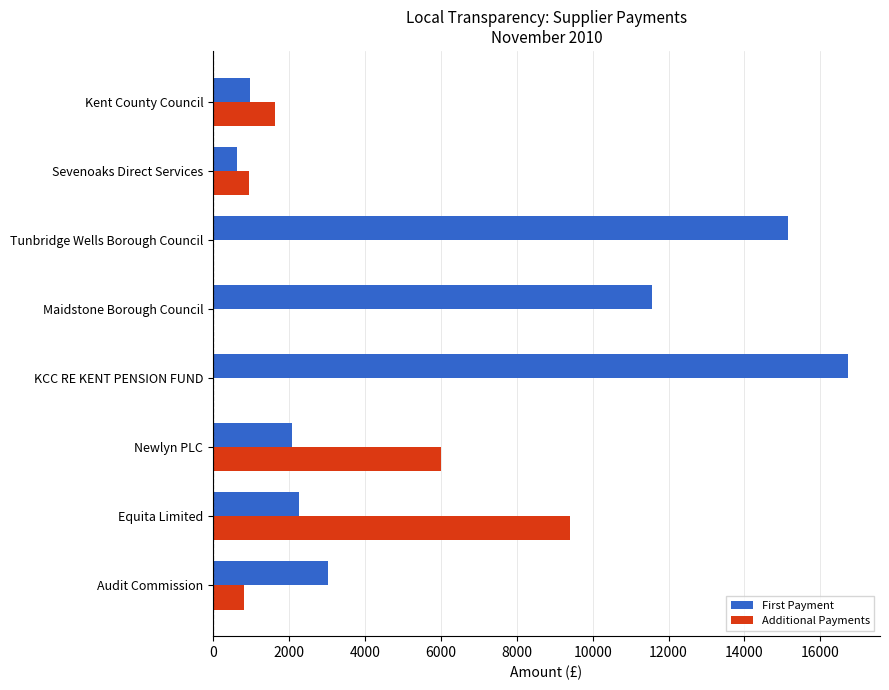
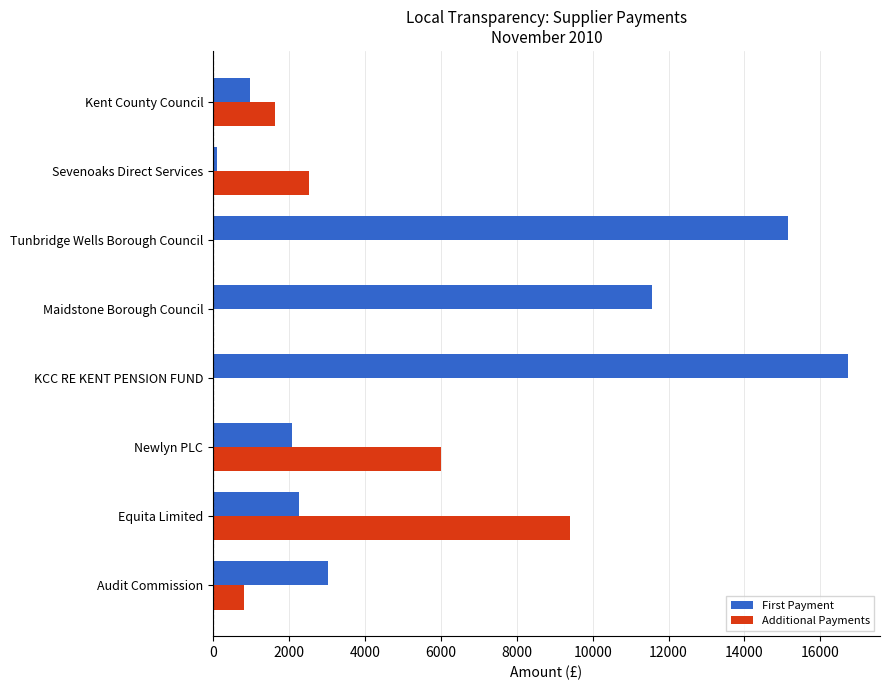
  {
    "First Payment": {
      "Kent County Council": 1000,
-     "Sevenoaks Direct Services": 600,
+     "Sevenoaks Direct Services": 100,
      "Tunbridge Wells Borough Council": 15100,
      "Maidstone Borough Council": 11600,
      "KCC RE KENT PENSION FUND": 16700,
      "Newlyn PLC": 2100,
      "Equita Limited": 2300,
      "Audit Commission": 3000
    },
    "Additional Payments": {
      "Kent County Council": 1600,
-     "Sevenoaks Direct Services": 1000,
+     "Sevenoaks Direct Services": 2500,
      "Tunbridge Wells Borough Council": 0,
      "Maidstone Borough Council": 0,
      "KCC RE KENT PENSION FUND": 0,
      "Newlyn PLC": 6000,
      "Equita Limited": 9400,
      "Audit Commission": 800
    }
  }
